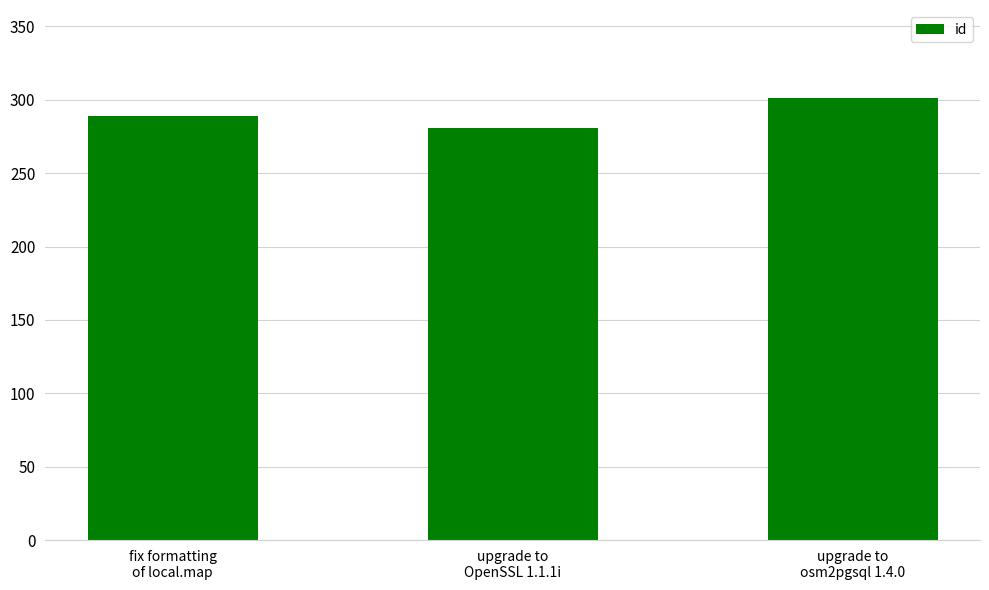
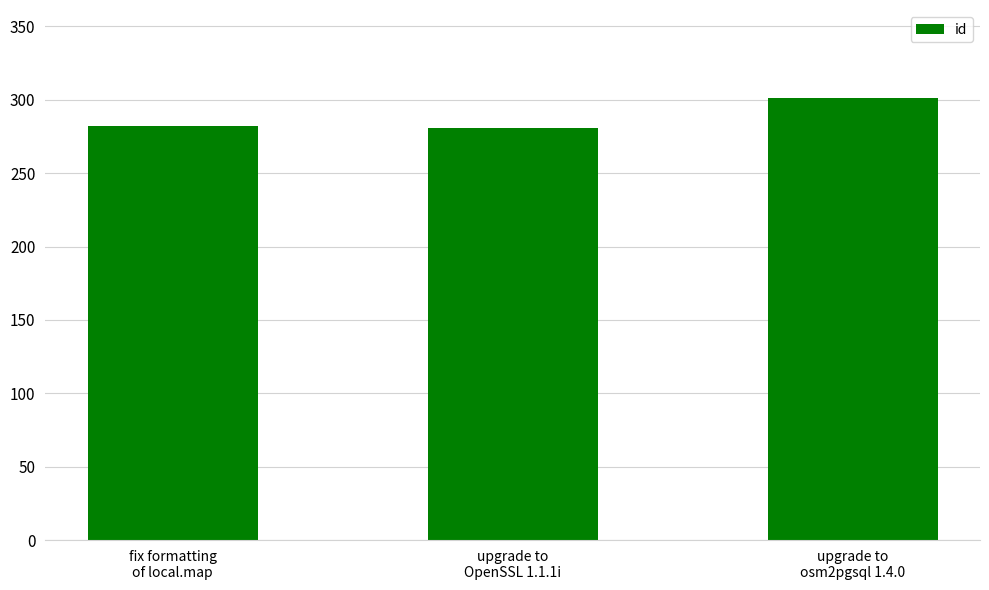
  {
-   "fix formatting of local.map": 289,
+   "fix formatting of local.map": 282,
    "upgrade to OpenSSL 1.1.1i": 281,
    "upgrade to osm2pgsql 1.4.0": 301
  }
